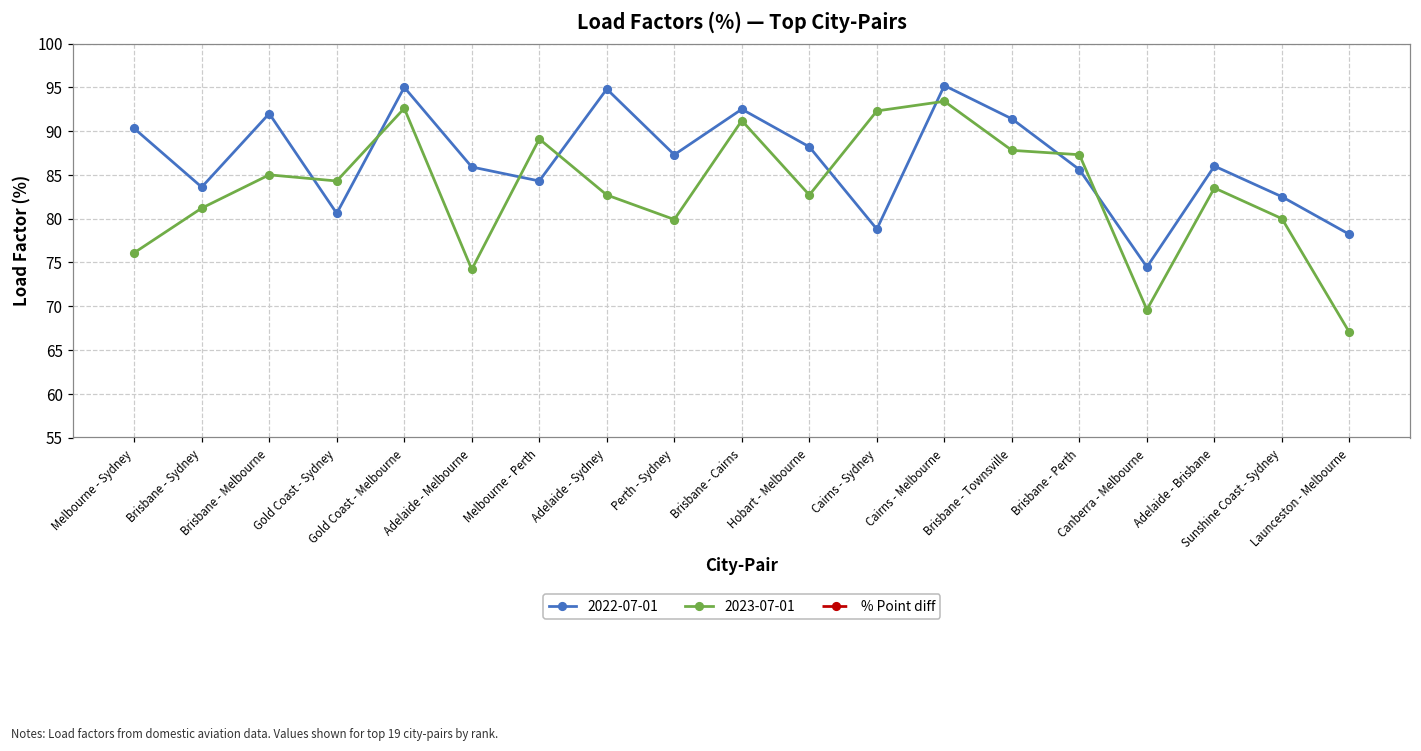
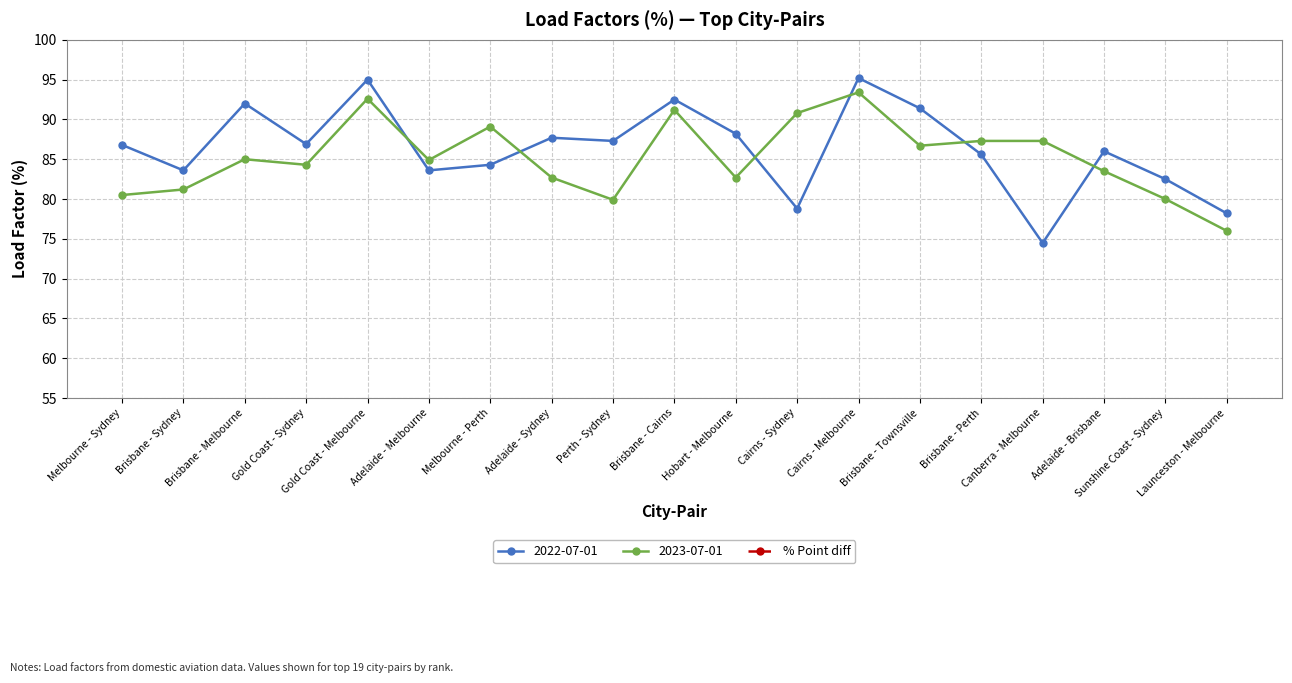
  {
    "2022-07-01": {
-     "Melbourne - Sydney": 90,
+     "Melbourne - Sydney": 87,
      "Brisbane - Sydney": 84,
      "Brisbane - Melbourne": 92,
-     "Gold Coast - Sydney": 81,
+     "Gold Coast - Sydney": 87,
      "Gold Coast - Melbourne": 95,
-     "Adelaide - Melbourne": 86,
+     "Adelaide - Melbourne": 84,
      "Melbourne - Perth": 84,
-     "Adelaide - Sydney": 95,
+     "Adelaide - Sydney": 88,
      "Perth - Sydney": 87,
      "Brisbane - Cairns": 93,
      "Hobart - Melbourne": 88,
      "Cairns - Sydney": 79,
      "Cairns - Melbourne": 95,
      "Brisbane - Townsville": 91,
      "Brisbane - Perth": 86,
      "Canberra - Melbourne": 74,
      "Adelaide - Brisbane": 86,
      "Sunshine Coast - Sydney": 83,
      "Launceston - Melbourne": 78
    },
    "2023-07-01": {
-     "Melbourne - Sydney": 76,
+     "Melbourne - Sydney": 81,
      "Brisbane - Sydney": 81,
      "Brisbane - Melbourne": 85,
      "Gold Coast - Sydney": 84,
      "Gold Coast - Melbourne": 93,
-     "Adelaide - Melbourne": 74,
+     "Adelaide - Melbourne": 85,
      "Melbourne - Perth": 89,
      "Adelaide - Sydney": 83,
      "Perth - Sydney": 80,
      "Brisbane - Cairns": 91,
      "Hobart - Melbourne": 83,
-     "Cairns - Sydney": 92,
+     "Cairns - Sydney": 91,
      "Cairns - Melbourne": 93,
-     "Brisbane - Townsville": 88,
+     "Brisbane - Townsville": 87,
      "Brisbane - Perth": 87,
-     "Canberra - Melbourne": 70,
+     "Canberra - Melbourne": 87,
      "Adelaide - Brisbane": 84,
      "Sunshine Coast - Sydney": 80,
-     "Launceston - Melbourne": 67
+     "Launceston - Melbourne": 76
    }
  }
